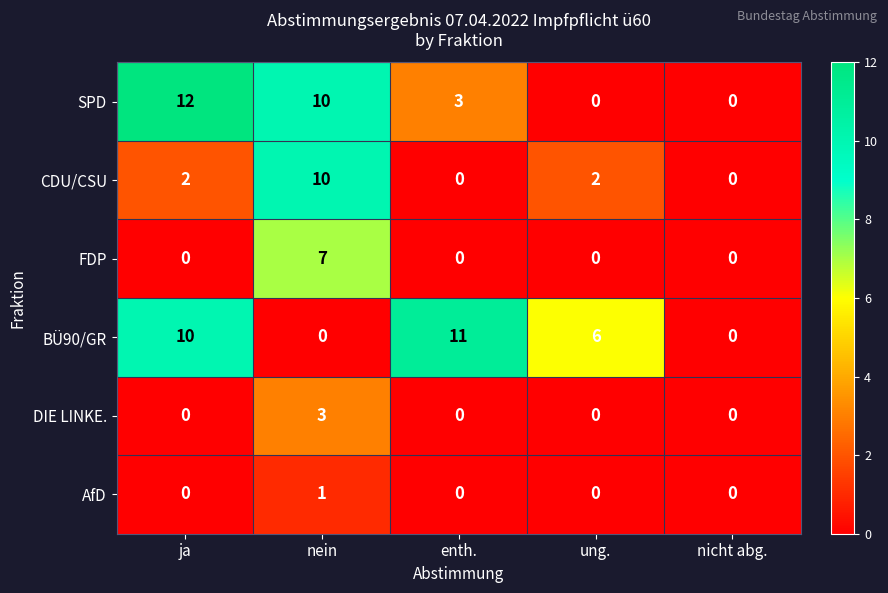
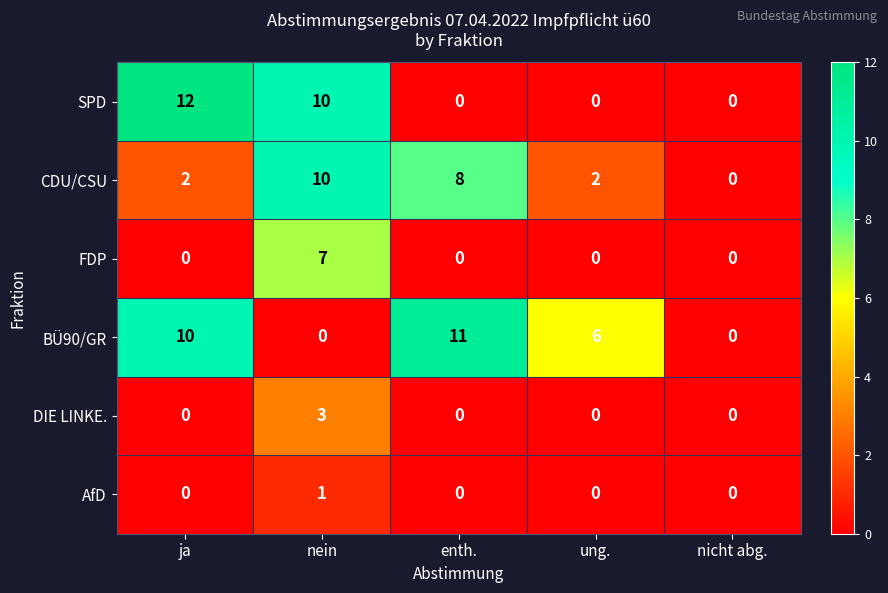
  {
    "SPD": {
      "ja": 12,
      "nein": 10,
-     "enth.": 3,
+     "enth.": 0,
      "ung.": 0,
      "nicht abg.": 0
    },
    "CDU/CSU": {
      "ja": 2,
      "nein": 10,
-     "enth.": 0,
+     "enth.": 8,
      "ung.": 2,
      "nicht abg.": 0
    },
    "FDP": {
      "ja": 0,
      "nein": 7,
      "enth.": 0,
      "ung.": 0,
      "nicht abg.": 0
    },
    "BÜ90/GR": {
      "ja": 10,
      "nein": 0,
      "enth.": 11,
      "ung.": 6,
      "nicht abg.": 0
    },
    "DIE LINKE.": {
      "ja": 0,
      "nein": 3,
      "enth.": 0,
      "ung.": 0,
      "nicht abg.": 0
    },
    "AfD": {
      "ja": 0,
      "nein": 1,
      "enth.": 0,
      "ung.": 0,
      "nicht abg.": 0
    }
  }
